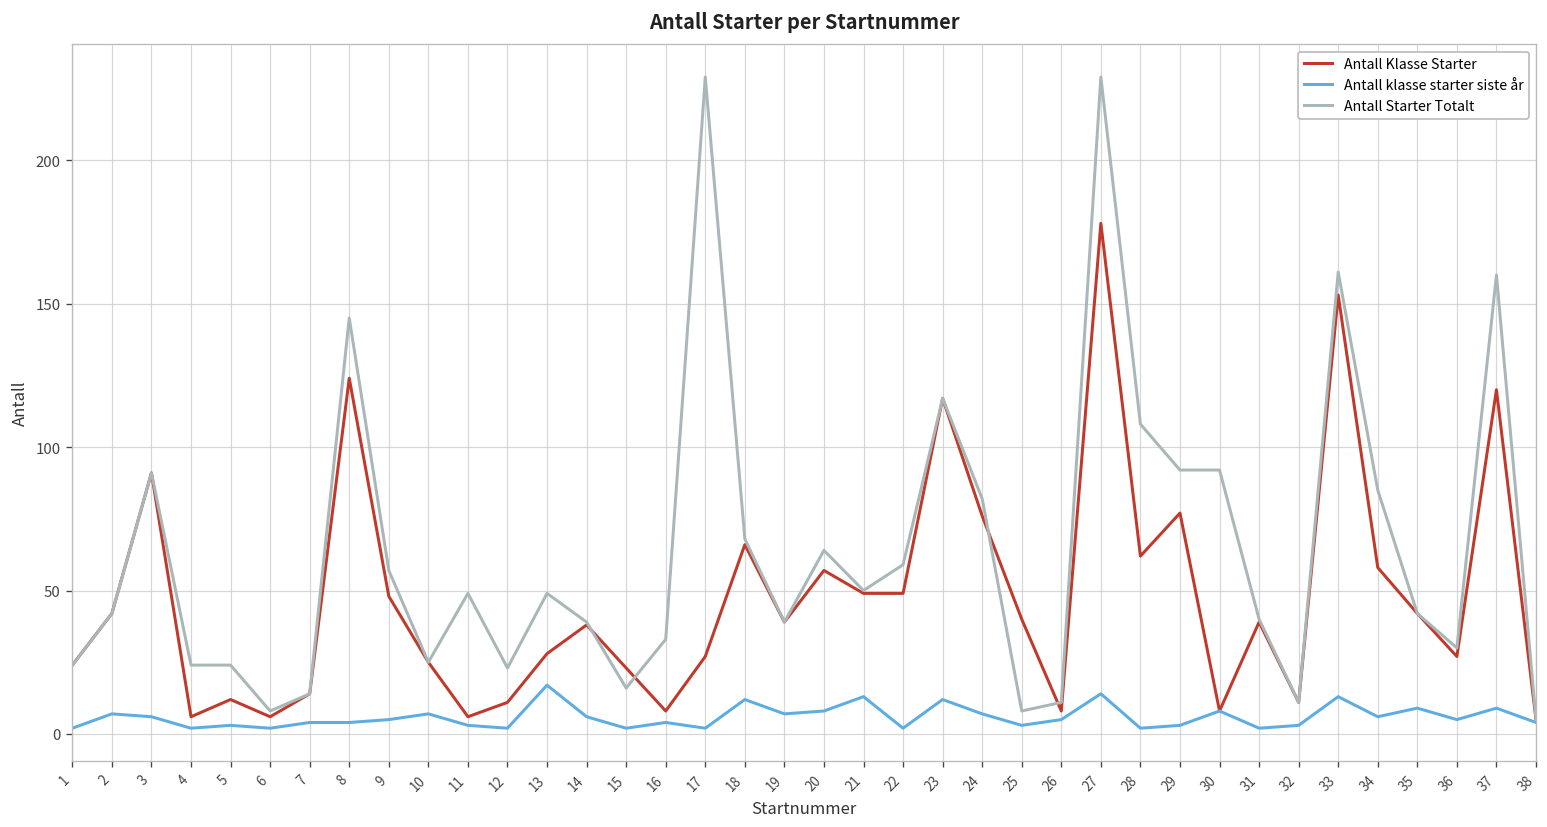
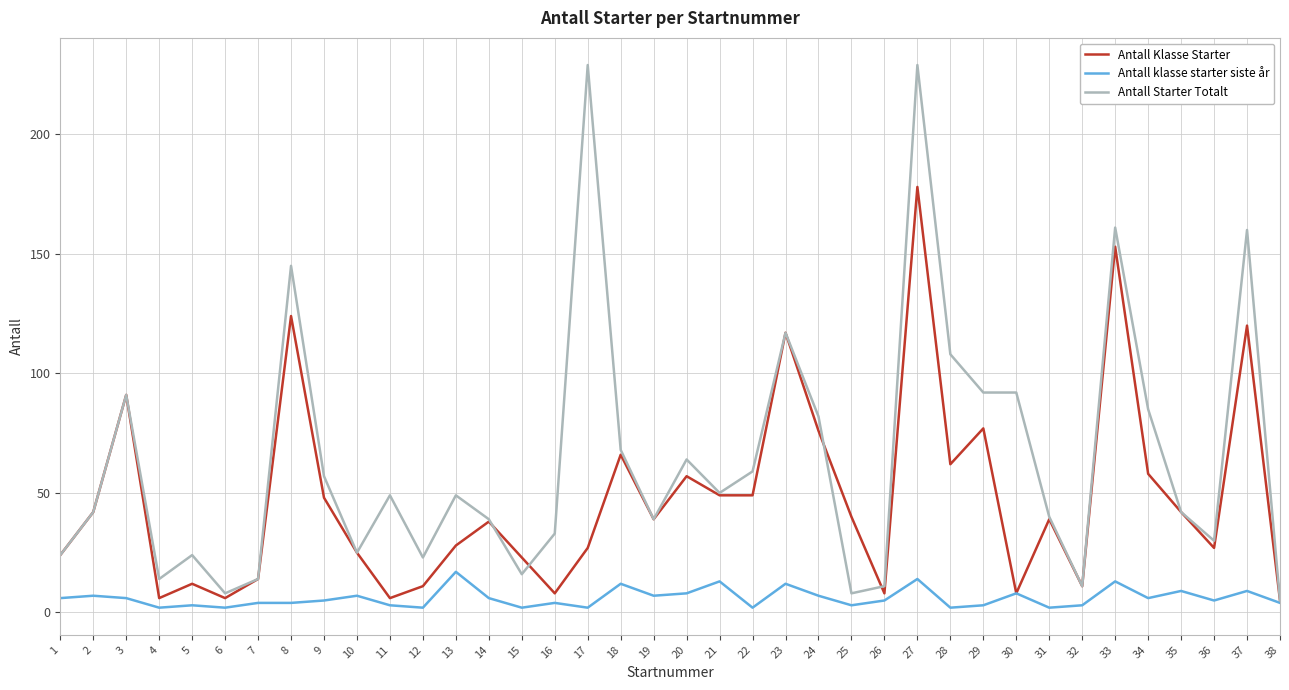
  {
    "Antall Klasse Starter": {
      "4": 6,
      "5": 12,
      "6": 6,
      "8": 124,
      "9": 48,
      "11": 6,
      "12": 11,
      "13": 28,
      "15": 23,
      "16": 8,
      "17": 27,
      "18": 66,
      "20": 57,
      "22": 49,
      "24": 76,
      "25": 40,
      "26": 8,
      "27": 178,
      "28": 62,
      "29": 77,
      "33": 153,
      "34": 58,
      "36": 27,
      "37": 120
    },
    "Antall klasse starter siste år": {
-     "1": 2,
+     "1": 6,
      "2": 7,
      "3": 6,
      "4": 2,
      "5": 3,
      "6": 2,
      "7": 4,
      "8": 4,
      "9": 5,
      "10": 7,
      "11": 3,
      "12": 2,
      "13": 17,
      "14": 6,
      "15": 2,
      "16": 4,
      "17": 2,
      "18": 12,
      "19": 7,
      "20": 8,
      "21": 13,
      "22": 2,
      "23": 12,
      "24": 7,
      "25": 3,
      "26": 5,
      "27": 14,
      "28": 2,
      "29": 3,
      "31": 2,
      "32": 3,
      "33": 13,
      "34": 6,
      "35": 9,
      "36": 5,
      "37": 9
    },
    "Antall Starter Totalt": {
-     "4": 24,
+     "4": 14,
      "5": 24,
      "6": 8,
      "8": 145,
      "9": 57,
      "11": 49,
      "12": 23,
      "13": 49,
      "15": 16,
      "16": 33,
      "17": 229,
      "18": 68,
      "20": 64,
      "22": 59,
      "24": 82,
      "25": 8,
      "26": 11,
      "27": 229,
      "28": 108,
      "29": 92,
      "30": 92,
      "33": 161,
      "34": 85,
      "36": 30,
      "37": 160
    }
  }
